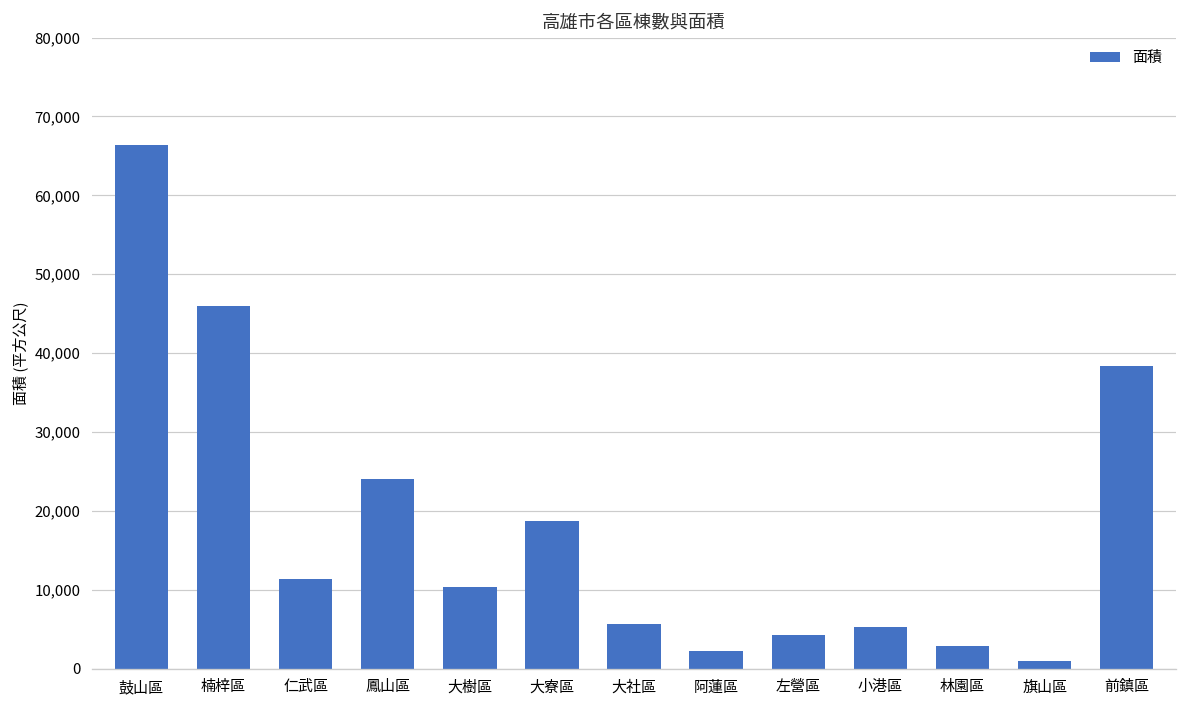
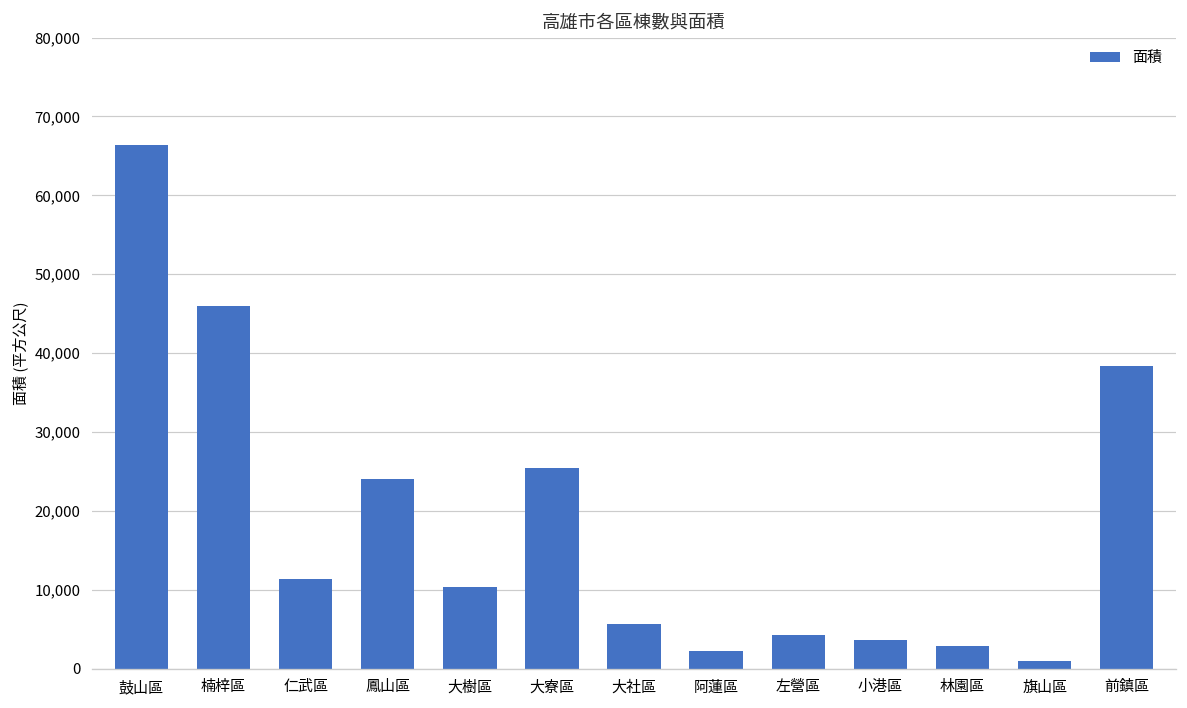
  {
    "鼓山區": "66,000",
    "楠梓區": "46,000",
    "仁武區": "11,000",
    "鳳山區": "24,000",
    "大樹區": "10,000",
-   "大寮區": "19,000",
+   "大寮區": "25,000",
    "大社區": "6,000",
    "阿蓮區": "2,000",
    "左營區": "4,000",
-   "小港區": "5,000",
+   "小港區": "4,000",
    "林園區": "3,000",
    "旗山區": "1,000",
    "前鎮區": "38,000"
  }
